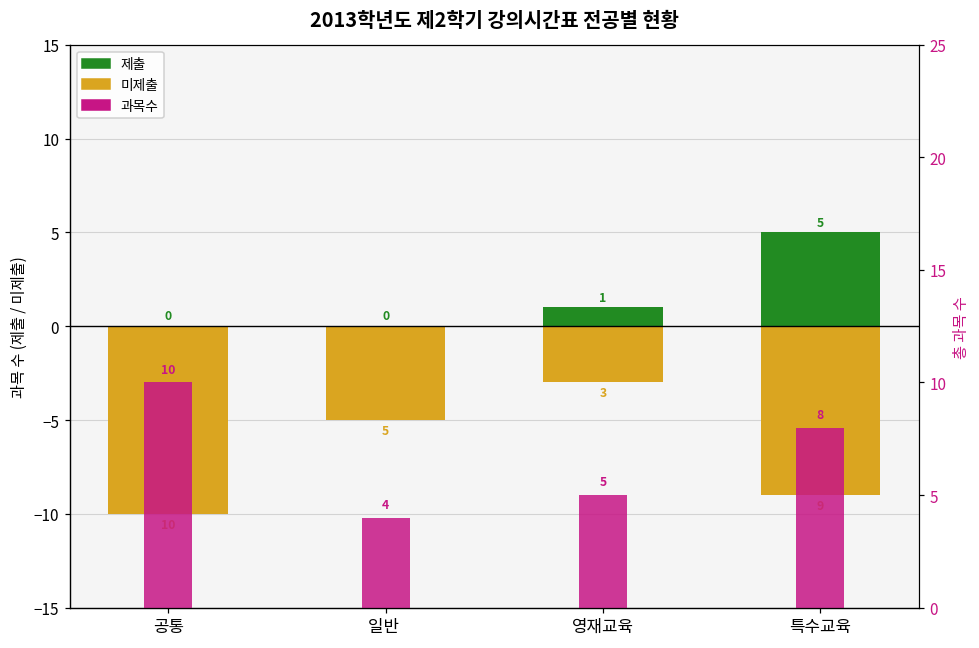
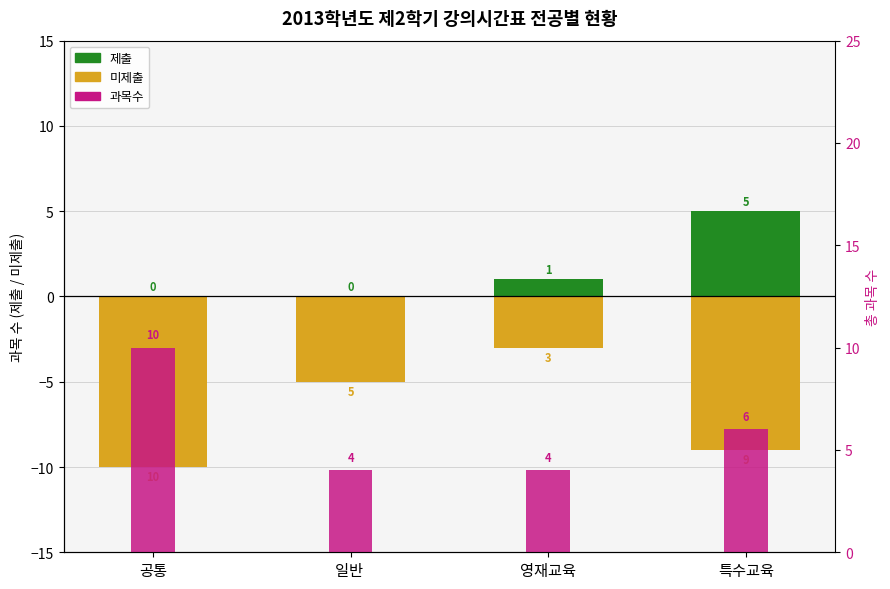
  {
    "제출": {
      "공통": 0,
      "일반": 0,
      "영재교육": 1,
      "특수교육": 5
    },
    "과목수": {
      "공통": 10,
      "일반": 4,
-     "영재교육": 5,
-     "특수교육": 8
+     "영재교육": 4,
+     "특수교육": 6
    }
  }
